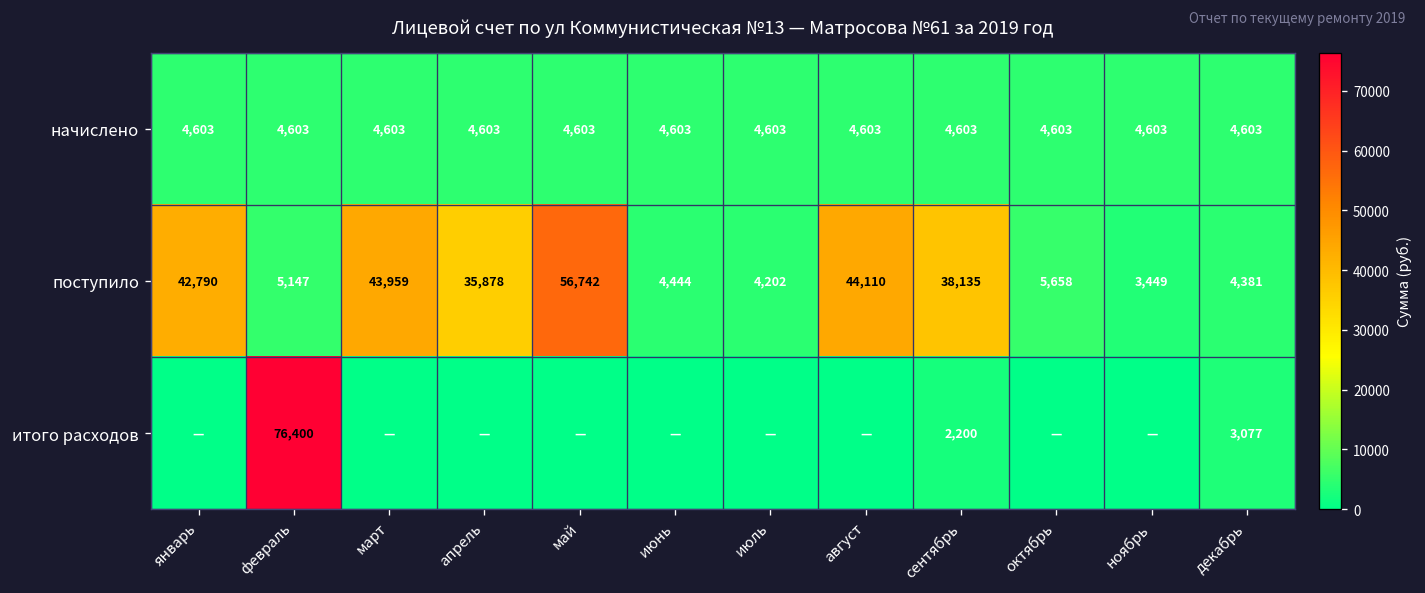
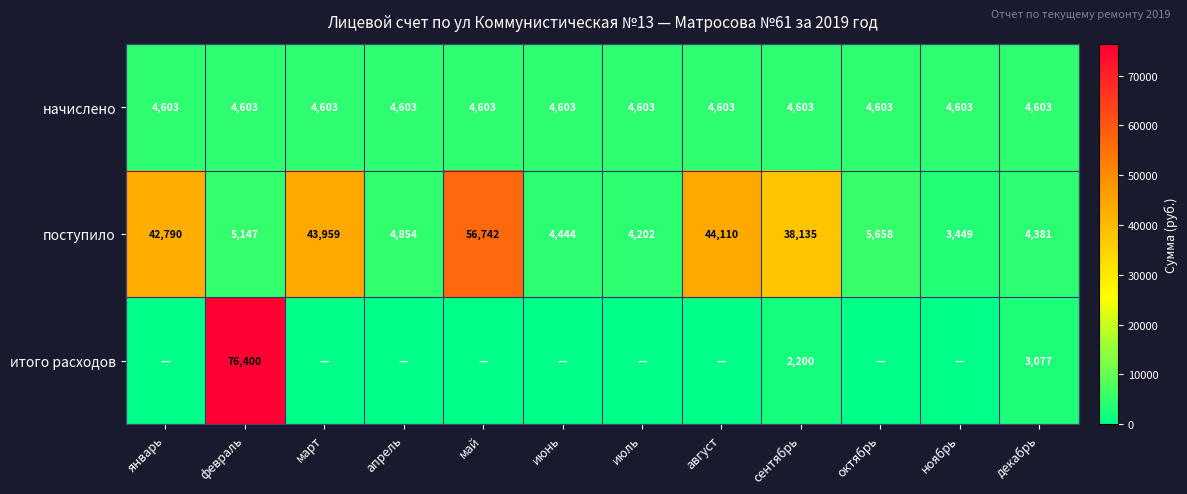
  {
    "начислено": {
      "январь": "4,603",
      "февраль": "4,603",
      "март": "4,603",
      "апрель": "4,603",
      "май": "4,603",
      "июнь": "4,603",
      "июль": "4,603",
      "август": "4,603",
      "сентябрь": "4,603",
      "октябрь": "4,603",
      "ноябрь": "4,603",
      "декабрь": "4,603"
    },
    "поступило": {
      "январь": "42,790",
      "февраль": "5,147",
      "март": "43,959",
-     "апрель": "35,878",
+     "апрель": "4,854",
      "май": "56,742",
      "июнь": "4,444",
      "июль": "4,202",
      "август": "44,110",
      "сентябрь": "38,135",
      "октябрь": "5,658",
      "ноябрь": "3,449",
      "декабрь": "4,381"
    },
    "итого расходов": {
      "февраль": "76,400",
      "сентябрь": "2,200",
      "декабрь": "3,077"
    }
  }
